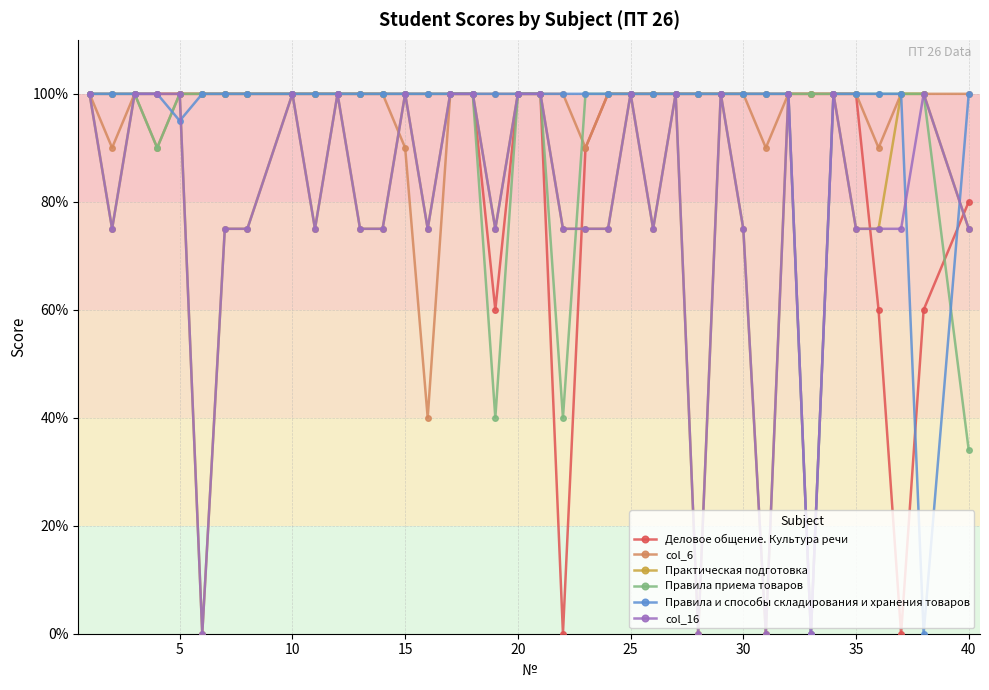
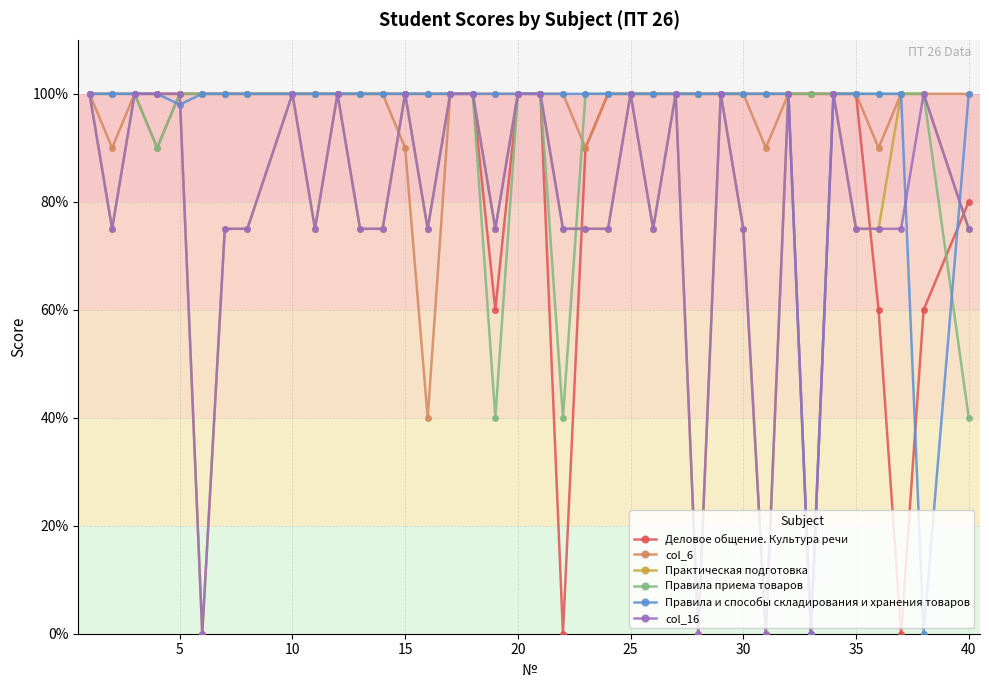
  {
    "Правила приема товаров": {
-     "40": "34%"
+     "40": "40%"
    },
    "Правила и способы складирования и хранения товаров": {
-     "5": "95%"
+     "5": "98%"
    }
  }
